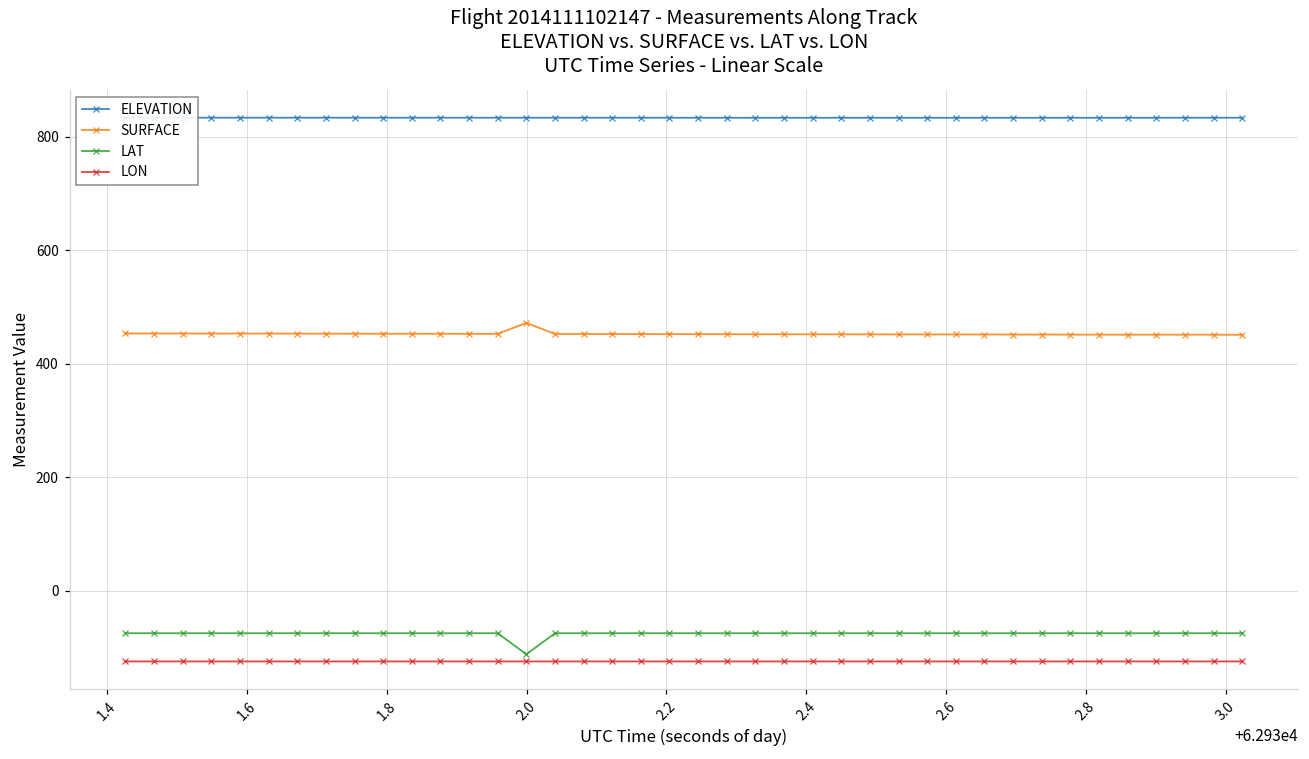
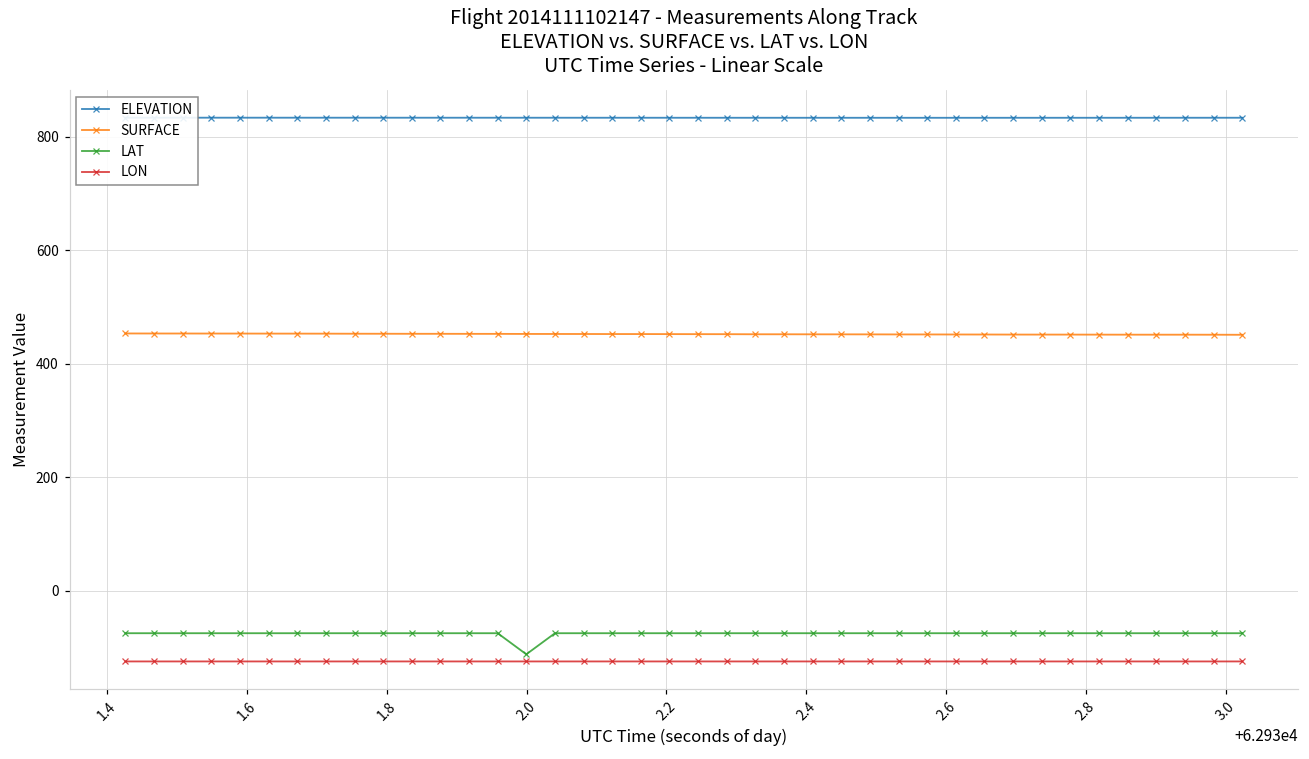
  {
    "ELEVATION": {
      "2.0": 830
    },
    "SURFACE": {
-     "2.0": 470
+     "2.0": 450
    },
    "LAT": {
      "2.0": -110
    },
    "LON": {
      "2.0": -120
    }
  }
